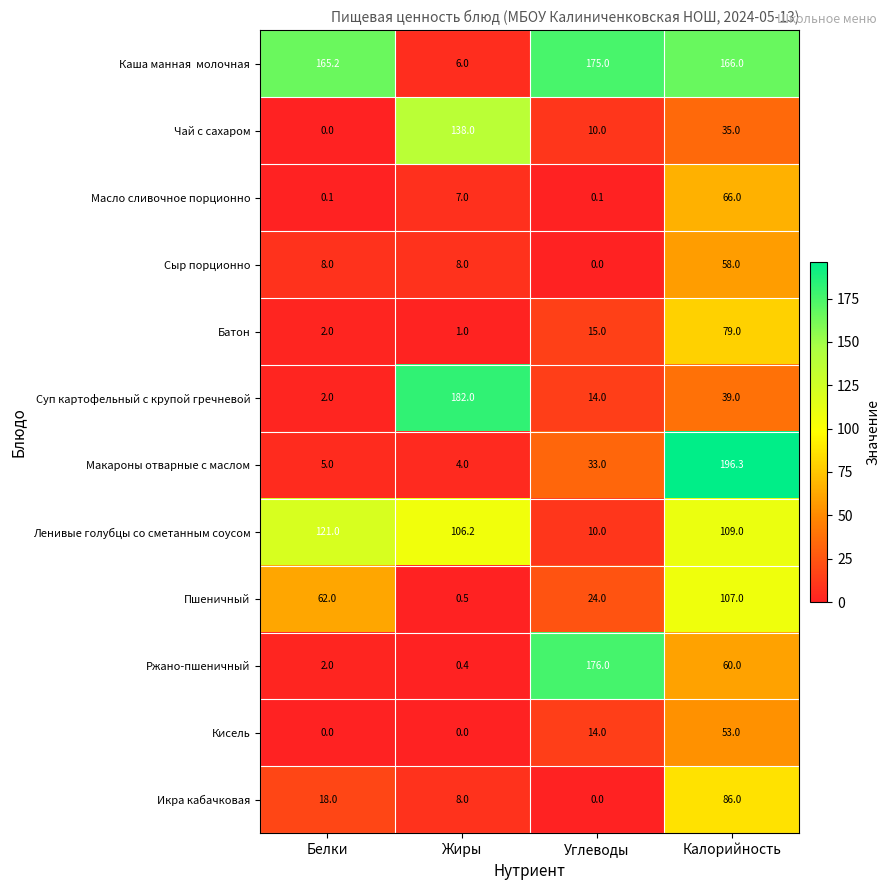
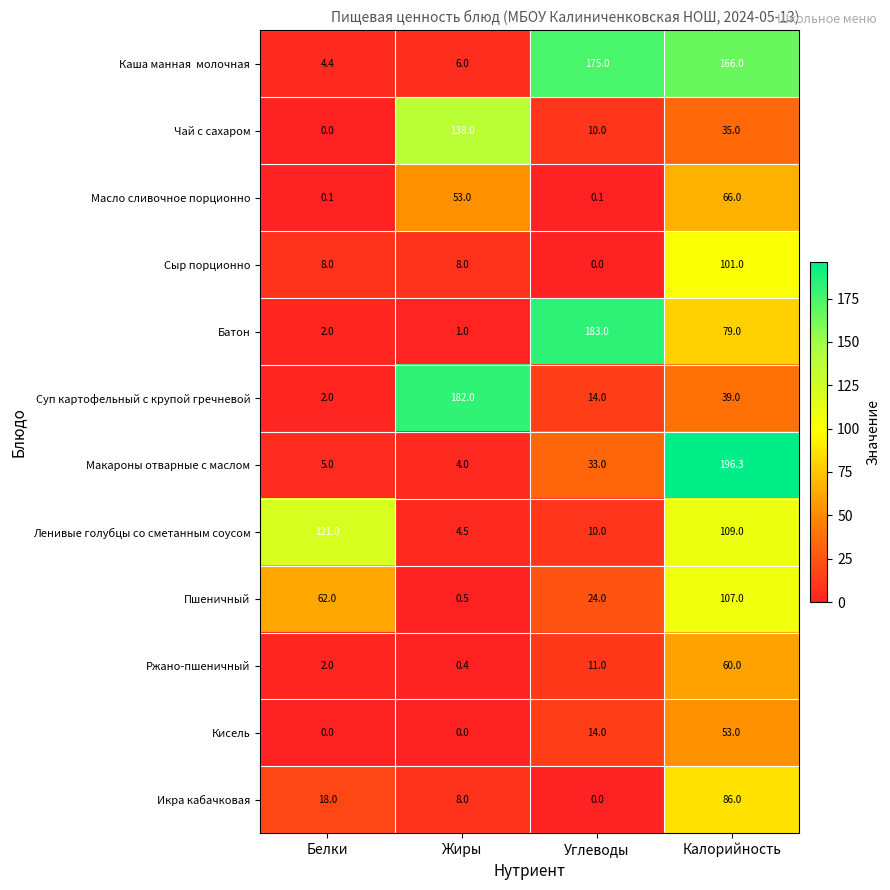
  {
    "Каша манная молочная": {
-     "Белки": 165.2,
+     "Белки": 4.4,
      "Жиры": 6.0,
      "Углеводы": 175.0,
      "Калорийность": 166.0
    },
    "Чай с сахаром": {
      "Белки": 0.0,
      "Жиры": 138.0,
      "Углеводы": 10.0,
      "Калорийность": 35.0
    },
    "Масло сливочное порционно": {
      "Белки": 0.1,
-     "Жиры": 7.0,
+     "Жиры": 53.0,
      "Углеводы": 0.1,
      "Калорийность": 66.0
    },
    "Сыр порционно": {
      "Белки": 8.0,
      "Жиры": 8.0,
      "Углеводы": 0.0,
-     "Калорийность": 58.0
+     "Калорийность": 101.0
    },
    "Батон": {
      "Белки": 2.0,
      "Жиры": 1.0,
-     "Углеводы": 15.0,
+     "Углеводы": 183.0,
      "Калорийность": 79.0
    },
    "Суп картофельный с крупой гречневой": {
      "Белки": 2.0,
      "Жиры": 182.0,
      "Углеводы": 14.0,
      "Калорийность": 39.0
    },
    "Макароны отварные с маслом": {
      "Белки": 5.0,
      "Жиры": 4.0,
      "Углеводы": 33.0,
      "Калорийность": 196.3
    },
    "Ленивые голубцы со сметанным соусом": {
      "Белки": 121.0,
-     "Жиры": 106.2,
+     "Жиры": 4.5,
      "Углеводы": 10.0,
      "Калорийность": 109.0
    },
    "Пшеничный": {
      "Белки": 62.0,
      "Жиры": 0.5,
      "Углеводы": 24.0,
      "Калорийность": 107.0
    },
    "Ржано-пшеничный": {
      "Белки": 2.0,
      "Жиры": 0.4,
-     "Углеводы": 176.0,
+     "Углеводы": 11.0,
      "Калорийность": 60.0
    },
    "Кисель": {
      "Белки": 0.0,
      "Жиры": 0.0,
      "Углеводы": 14.0,
      "Калорийность": 53.0
    },
    "Икра кабачковая": {
      "Белки": 18.0,
      "Жиры": 8.0,
      "Углеводы": 0.0,
      "Калорийность": 86.0
    }
  }
